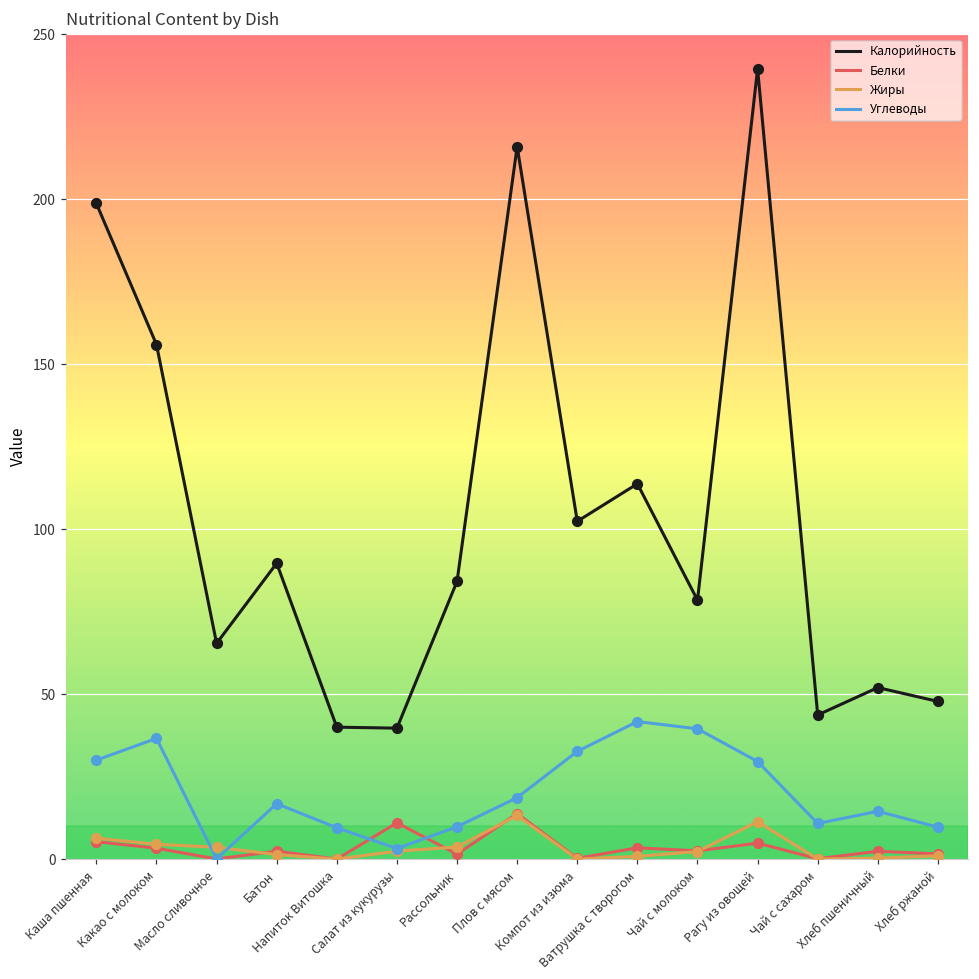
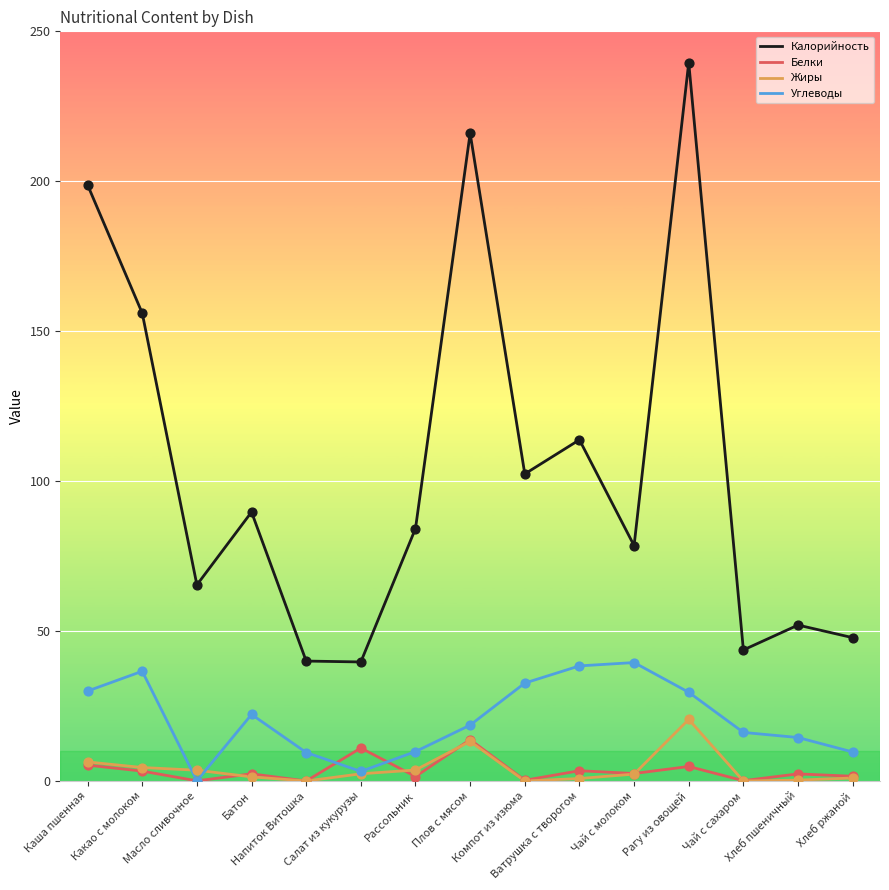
  {
    "Калорийность": {
      "Каша пшенная": 199,
      "Какао с молоком": 156,
      "Масло сливочное": 65,
      "Батон": 90,
      "Напиток Витошка": 40,
      "Салат из кукурузы": 40,
      "Рассольник": 84,
      "Плов с мясом": 216,
      "Компот из изюма": 102,
      "Ватрушка с творогом": 114,
      "Чай с молоком": 79,
      "Рагу из овощей": 240,
      "Чай с сахаром": 44,
      "Хлеб пшеничный": 52,
      "Хлеб ржаной": 48
    },
    "Белки": {
      "Каша пшенная": 5,
      "Какао с молоком": 3,
      "Батон": 2,
      "Салат из кукурузы": 11,
      "Рассольник": 1,
      "Ватрушка с творогом": 3,
      "Рагу из овощей": 5,
      "Хлеб пшеничный": 2
    },
    "Жиры": {
      "Каша пшенная": 6,
      "Какао с молоком": 5,
      "Масло сливочное": 4,
      "Батон": 1,
      "Рассольник": 4,
      "Ватрушка с творогом": 1,
-     "Рагу из овощей": 11,
+     "Рагу из овощей": 21,
      "Хлеб пшеничный": 0
    },
    "Углеводы": {
      "Каша пшенная": 30,
      "Какао с молоком": 37,
-     "Батон": 17,
+     "Батон": 22,
      "Напиток Витошка": 10,
      "Рассольник": 10,
      "Плов с мясом": 19,
      "Компот из изюма": 33,
-     "Ватрушка с творогом": 42,
+     "Ватрушка с творогом": 38,
      "Чай с молоком": 40,
      "Рагу из овощей": 30,
-     "Чай с сахаром": 11,
+     "Чай с сахаром": 16,
      "Хлеб пшеничный": 15,
      "Хлеб ржаной": 10
    }
  }
